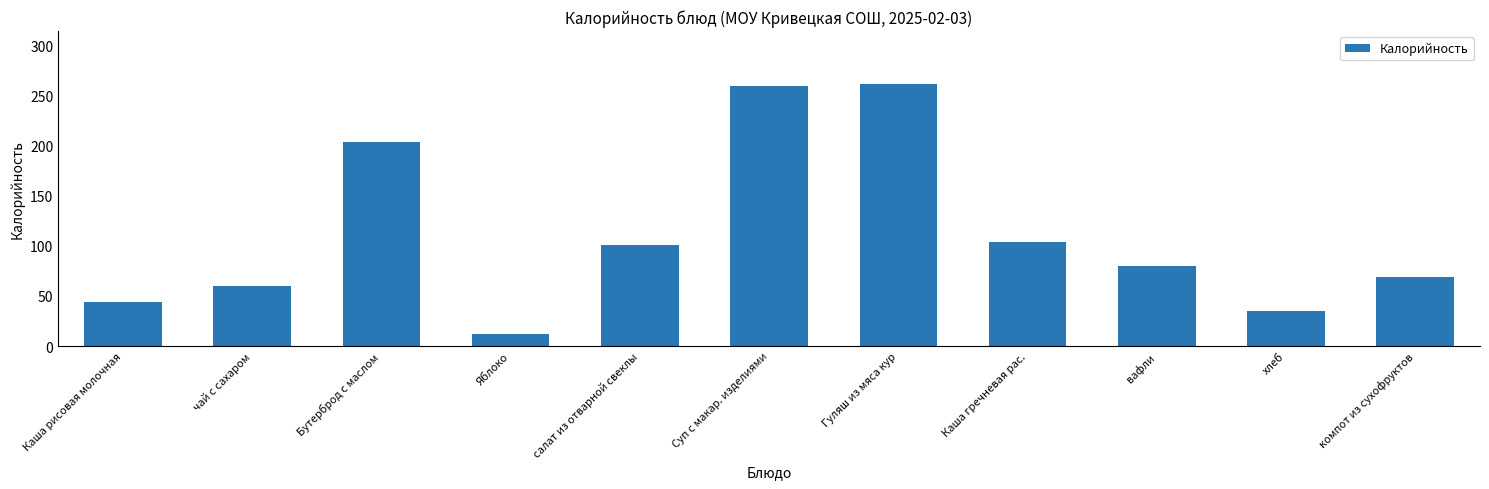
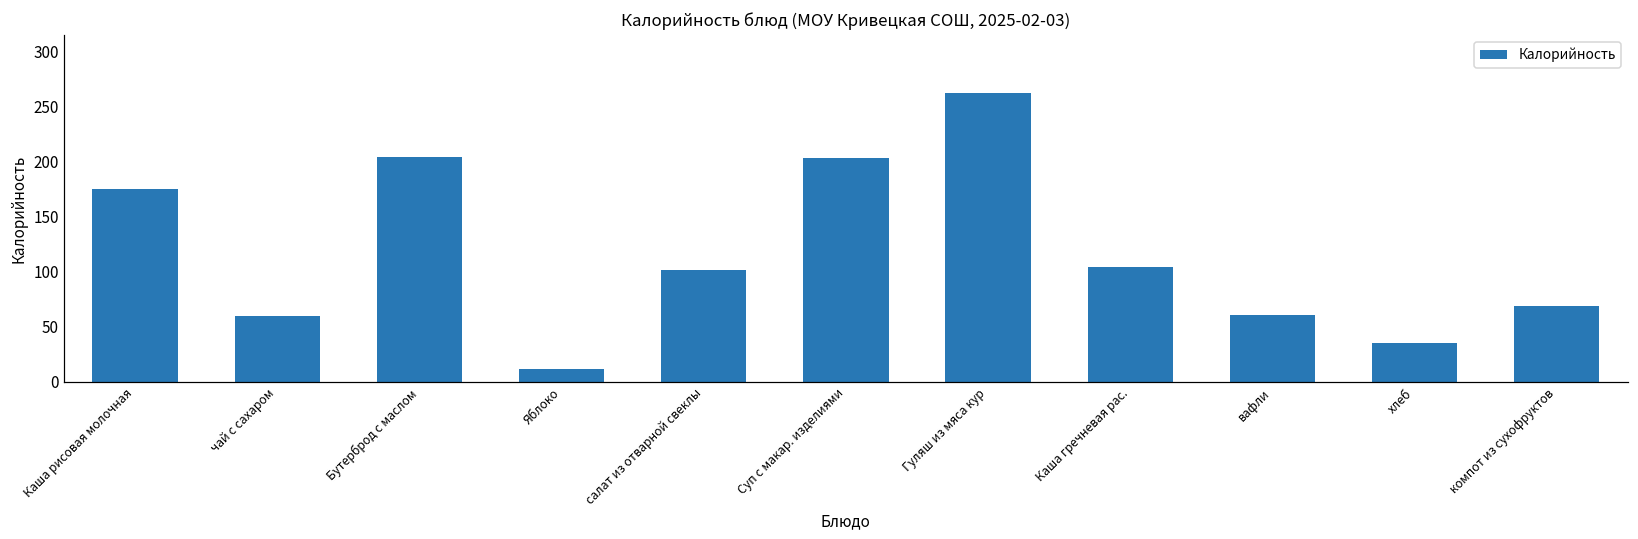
  {
-   "Каша рисовая молочная": 44,
+   "Каша рисовая молочная": 175,
    "чай с сахаром": 60,
    "Бутерброд с маслом": 204,
    "Яблоко": 12,
    "салат из отварной свеклы": 101,
-   "Суп с макар. изделиями": 260,
+   "Суп с макар. изделиями": 203,
    "Гуляш из мяса кур": 262,
    "Каша гречневая рас.": 104,
-   "вафли": 80,
+   "вафли": 61,
    "хлеб": 35,
    "компот из сухофруктов": 69
  }
